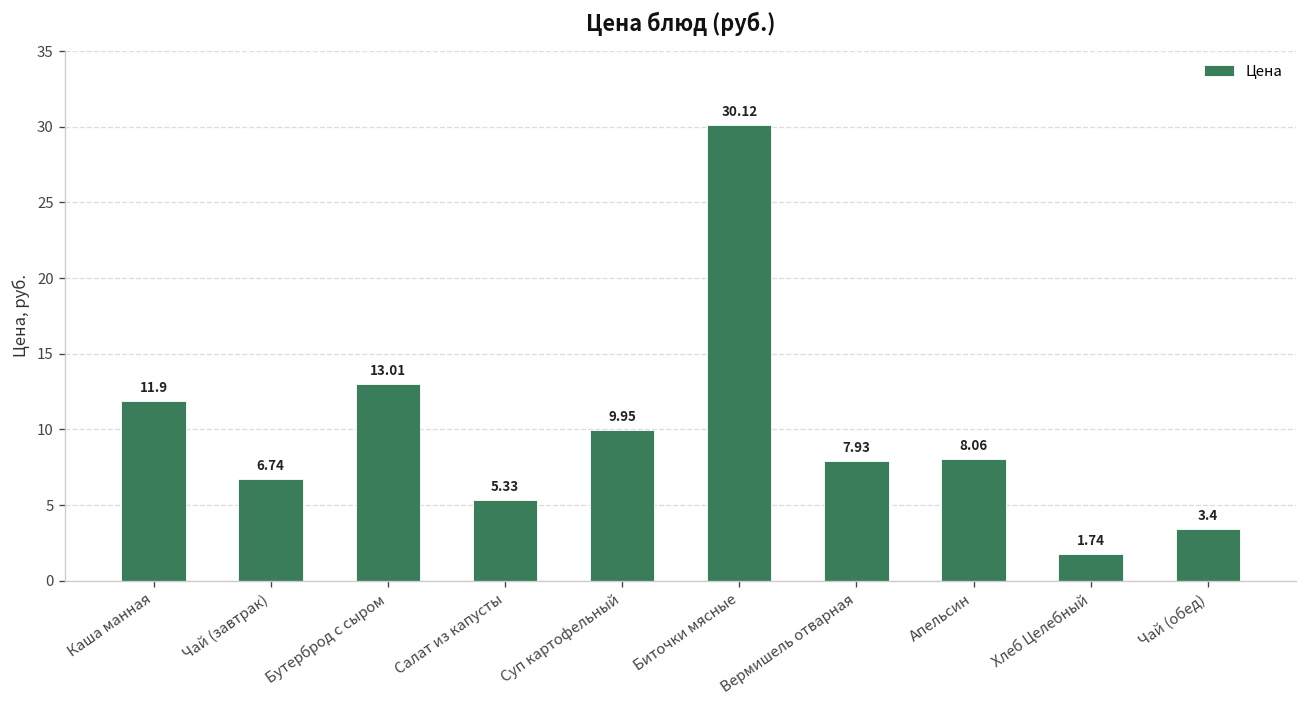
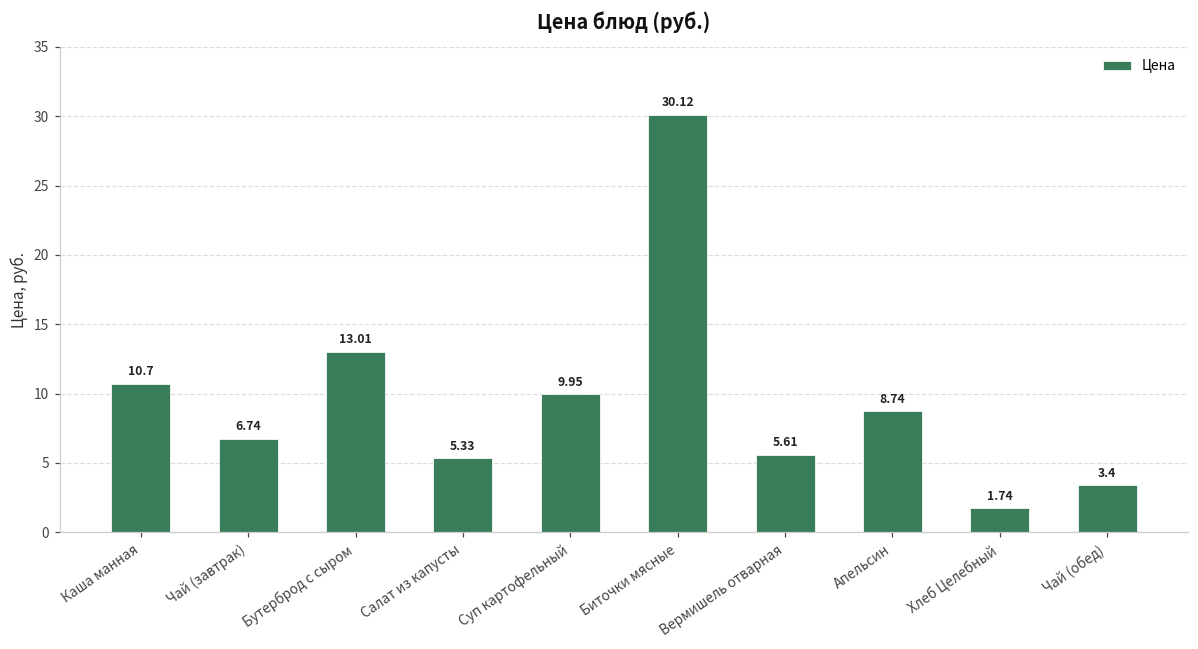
  {
-   "Каша манная": 11.9,
+   "Каша манная": 10.7,
    "Чай (завтрак)": 6.74,
    "Бутерброд с сыром": 13.01,
    "Салат из капусты": 5.33,
    "Суп картофельный": 9.95,
    "Биточки мясные": 30.12,
-   "Вермишель отварная": 7.93,
-   "Апельсин": 8.06,
+   "Вермишель отварная": 5.61,
+   "Апельсин": 8.74,
    "Хлеб Целебный": 1.74,
    "Чай (обед)": 3.4
  }
